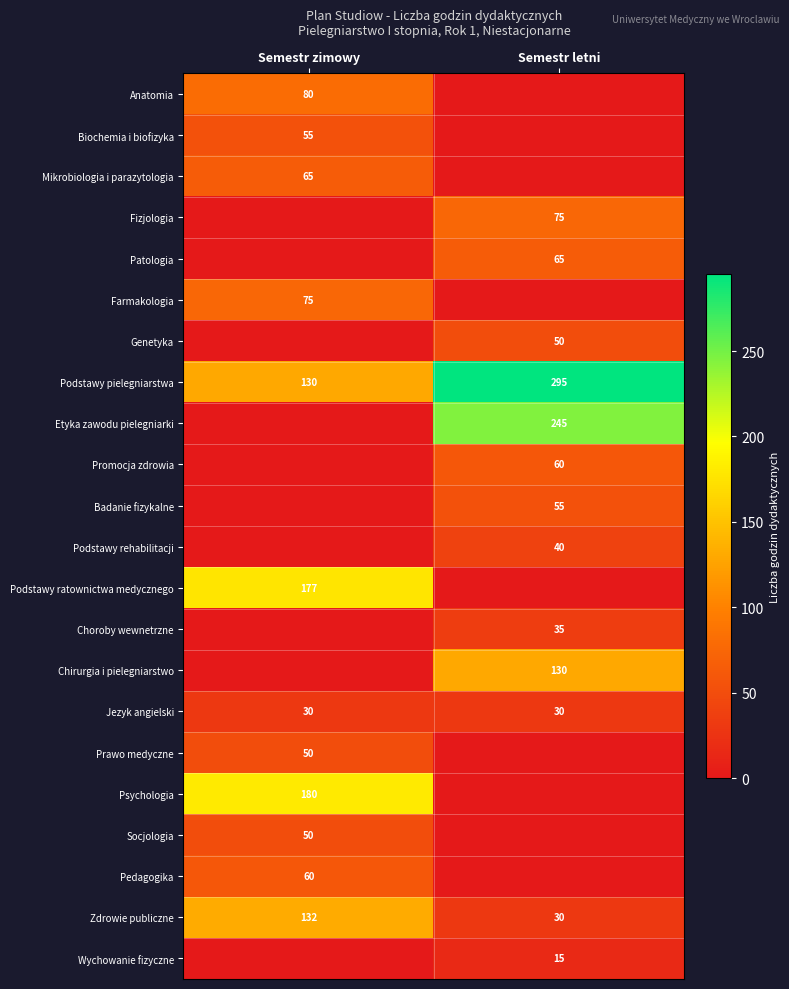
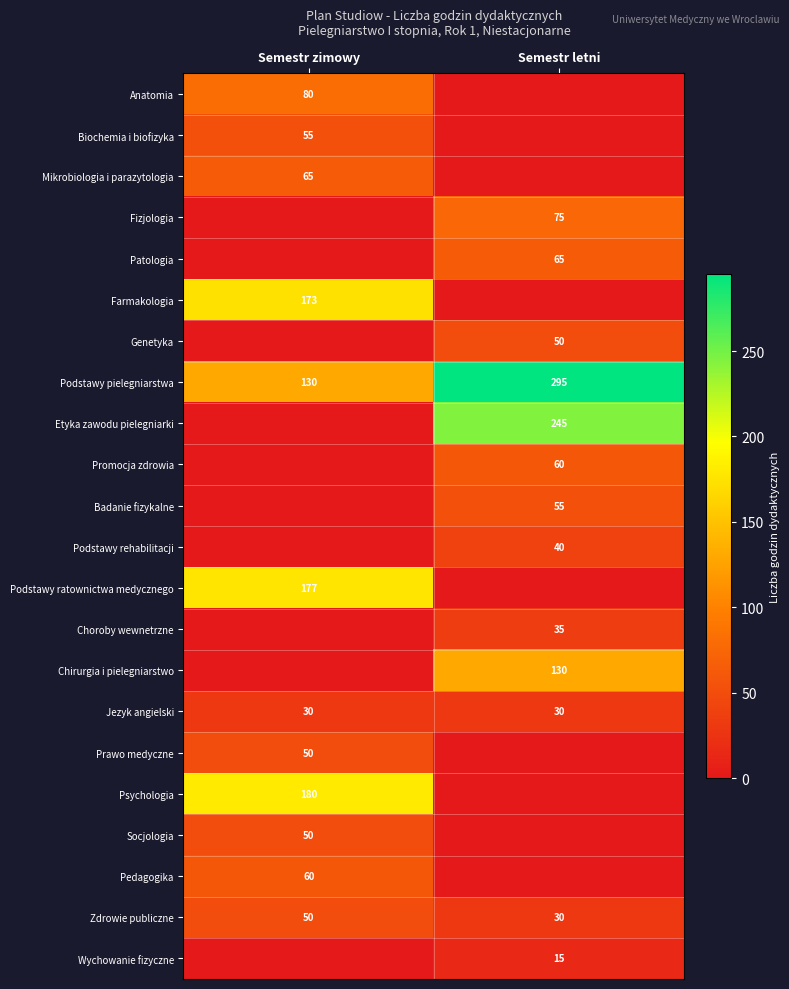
  {
    "Anatomia": {
      "Semestr zimowy": 80
    },
    "Biochemia i biofizyka": {
      "Semestr zimowy": 55
    },
    "Mikrobiologia i parazytologia": {
      "Semestr zimowy": 65
    },
    "Fizjologia": {
      "Semestr letni": 75
    },
    "Patologia": {
      "Semestr letni": 65
    },
    "Farmakologia": {
-     "Semestr zimowy": 75
+     "Semestr zimowy": 173
    },
    "Genetyka": {
      "Semestr letni": 50
    },
    "Podstawy pielegniarstwa": {
      "Semestr zimowy": 130,
      "Semestr letni": 295
    },
    "Etyka zawodu pielegniarki": {
      "Semestr letni": 245
    },
    "Promocja zdrowia": {
      "Semestr letni": 60
    },
    "Badanie fizykalne": {
      "Semestr letni": 55
    },
    "Podstawy rehabilitacji": {
      "Semestr letni": 40
    },
    "Podstawy ratownictwa medycznego": {
      "Semestr zimowy": 177
    },
    "Choroby wewnetrzne": {
      "Semestr letni": 35
    },
    "Chirurgia i pielegniarstwo": {
      "Semestr letni": 130
    },
    "Jezyk angielski": {
      "Semestr zimowy": 30,
      "Semestr letni": 30
    },
    "Prawo medyczne": {
      "Semestr zimowy": 50
    },
    "Psychologia": {
      "Semestr zimowy": 180
    },
    "Socjologia": {
      "Semestr zimowy": 50
    },
    "Pedagogika": {
      "Semestr zimowy": 60
    },
    "Zdrowie publiczne": {
-     "Semestr zimowy": 132,
+     "Semestr zimowy": 50,
      "Semestr letni": 30
    },
    "Wychowanie fizyczne": {
      "Semestr letni": 15
    }
  }
